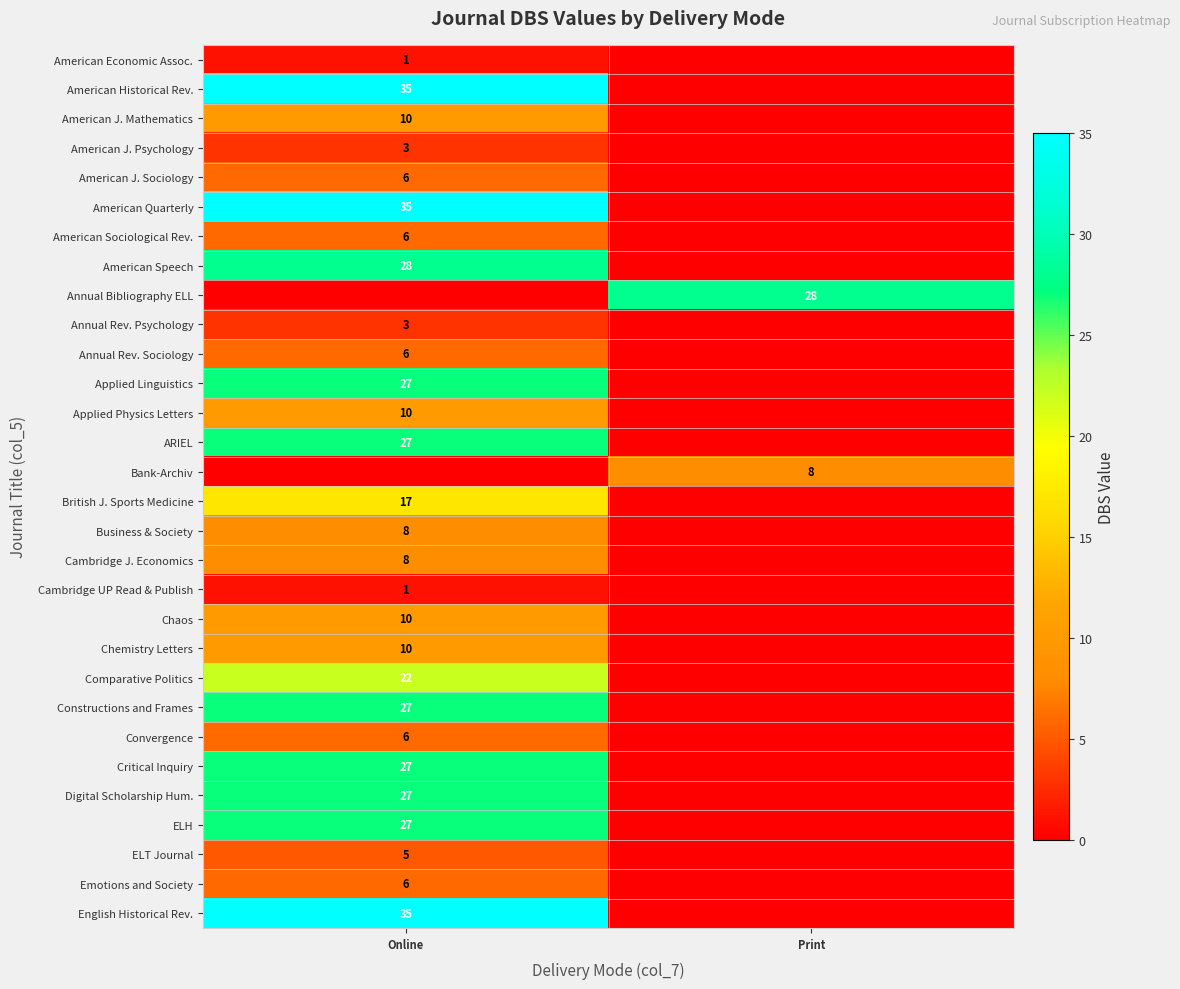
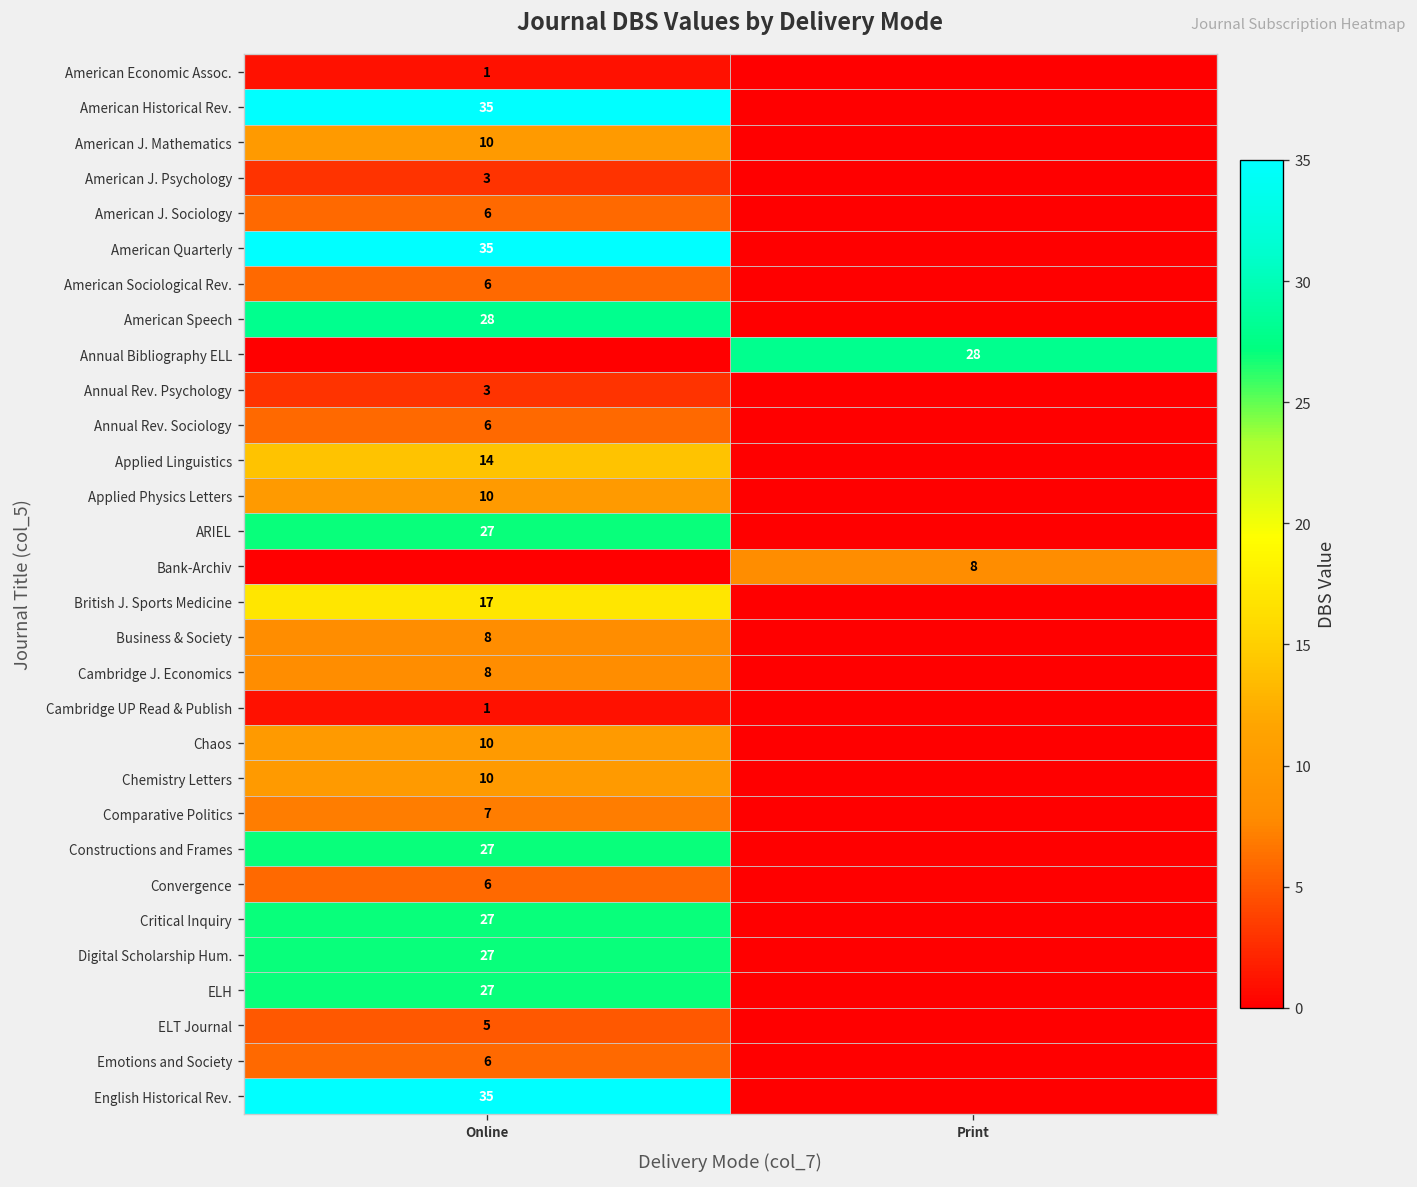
  {
    "American Economic Assoc.": {
      "Online": 1
    },
    "American Historical Rev.": {
      "Online": 35
    },
    "American J. Mathematics": {
      "Online": 10
    },
    "American J. Psychology": {
      "Online": 3
    },
    "American J. Sociology": {
      "Online": 6
    },
    "American Quarterly": {
      "Online": 35
    },
    "American Sociological Rev.": {
      "Online": 6
    },
    "American Speech": {
      "Online": 28
    },
    "Annual Bibliography ELL": {
      "Print": 28
    },
    "Annual Rev. Psychology": {
      "Online": 3
    },
    "Annual Rev. Sociology": {
      "Online": 6
    },
    "Applied Linguistics": {
-     "Online": 27
+     "Online": 14
    },
    "Applied Physics Letters": {
      "Online": 10
    },
    "ARIEL": {
      "Online": 27
    },
    "Bank-Archiv": {
      "Print": 8
    },
    "British J. Sports Medicine": {
      "Online": 17
    },
    "Business & Society": {
      "Online": 8
    },
    "Cambridge J. Economics": {
      "Online": 8
    },
    "Cambridge UP Read & Publish": {
      "Online": 1
    },
    "Chaos": {
      "Online": 10
    },
    "Chemistry Letters": {
      "Online": 10
    },
    "Comparative Politics": {
-     "Online": 22
+     "Online": 7
    },
    "Constructions and Frames": {
      "Online": 27
    },
    "Convergence": {
      "Online": 6
    },
    "Critical Inquiry": {
      "Online": 27
    },
    "Digital Scholarship Hum.": {
      "Online": 27
    },
    "ELH": {
      "Online": 27
    },
    "ELT Journal": {
      "Online": 5
    },
    "Emotions and Society": {
      "Online": 6
    },
    "English Historical Rev.": {
      "Online": 35
    }
  }
